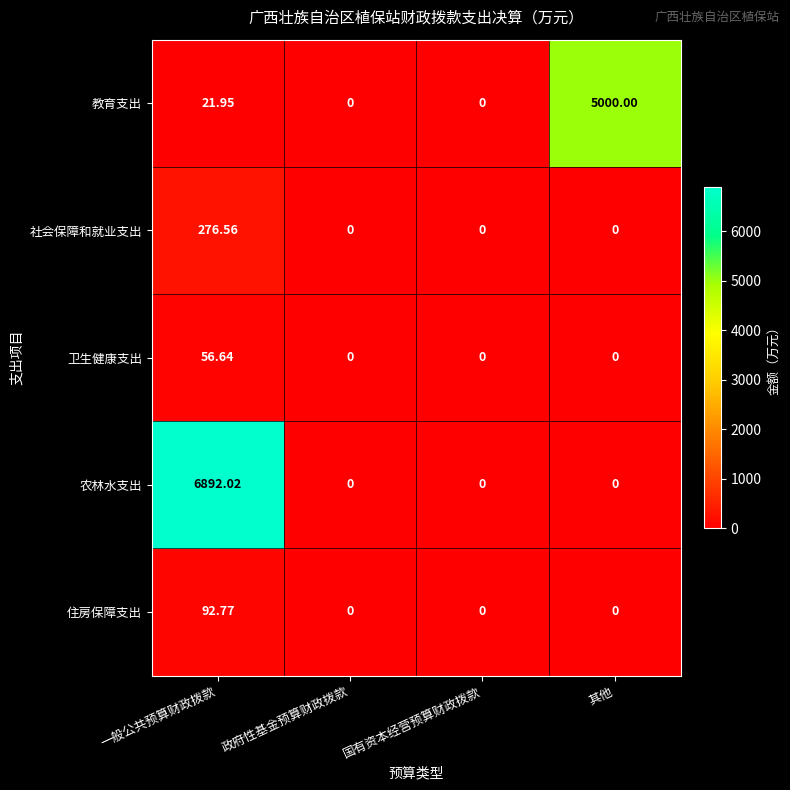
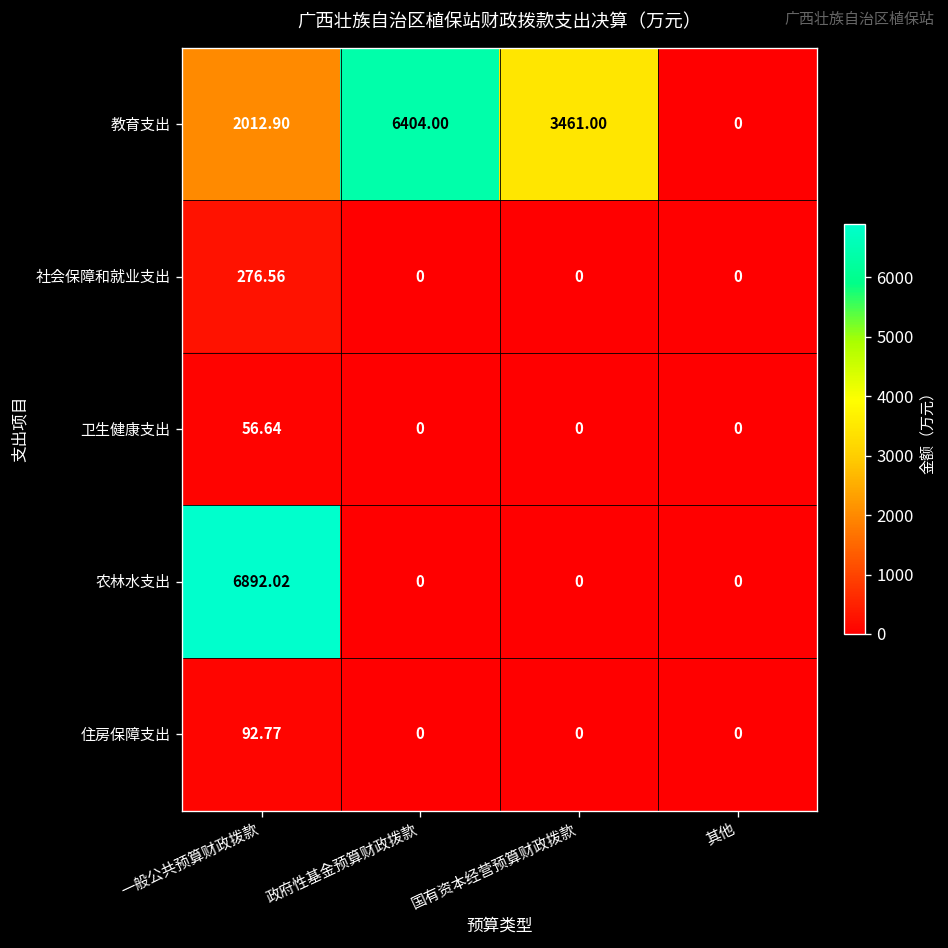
  {
    "教育支出": {
-     "一般公共预算财政拨款": 21.95,
-     "政府性基金预算财政拨款": 0,
-     "国有资本经营预算财政拨款": 0,
-     "其他": 5000.00
+     "一般公共预算财政拨款": 2012.90,
+     "政府性基金预算财政拨款": 6404.00,
+     "国有资本经营预算财政拨款": 3461.00,
+     "其他": 0
    },
    "社会保障和就业支出": {
      "一般公共预算财政拨款": 276.56,
      "政府性基金预算财政拨款": 0,
      "国有资本经营预算财政拨款": 0,
      "其他": 0
    },
    "卫生健康支出": {
      "一般公共预算财政拨款": 56.64,
      "政府性基金预算财政拨款": 0,
      "国有资本经营预算财政拨款": 0,
      "其他": 0
    },
    "农林水支出": {
      "一般公共预算财政拨款": 6892.02,
      "政府性基金预算财政拨款": 0,
      "国有资本经营预算财政拨款": 0,
      "其他": 0
    },
    "住房保障支出": {
      "一般公共预算财政拨款": 92.77,
      "政府性基金预算财政拨款": 0,
      "国有资本经营预算财政拨款": 0,
      "其他": 0
    }
  }
